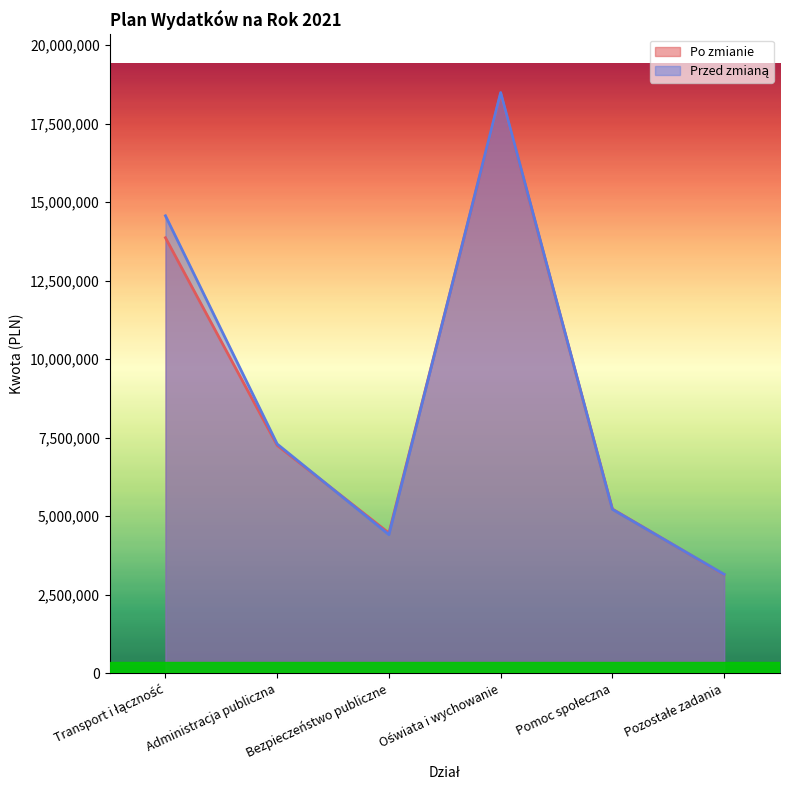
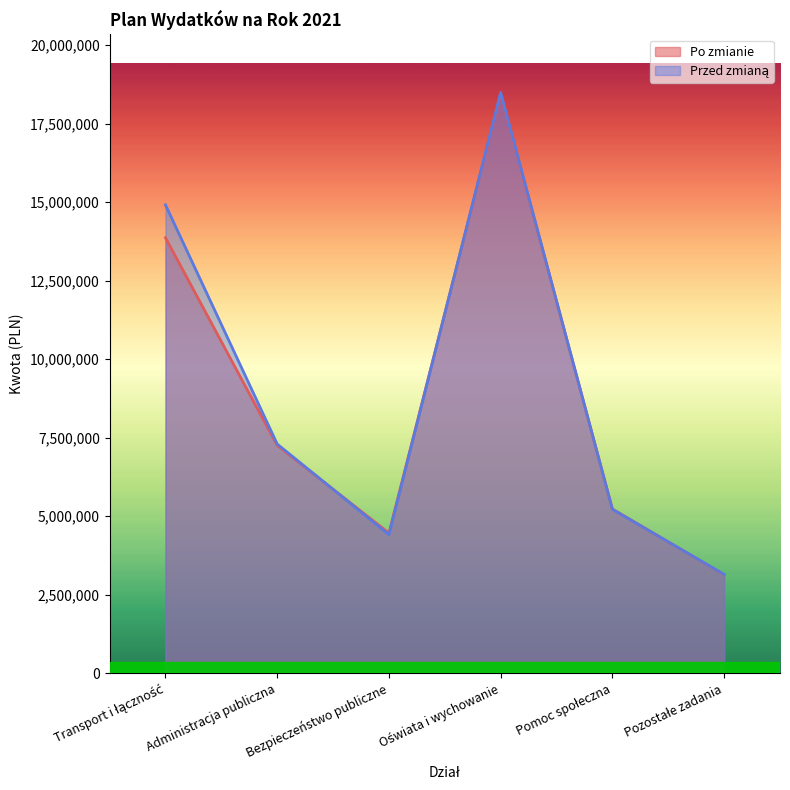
  {
    "Po zmianie": {
      "Transport i łączność": "13,900,000"
    },
    "Przed zmianą": {
-     "Transport i łączność": "14,600,000"
+     "Transport i łączność": "14,900,000"
    }
  }
